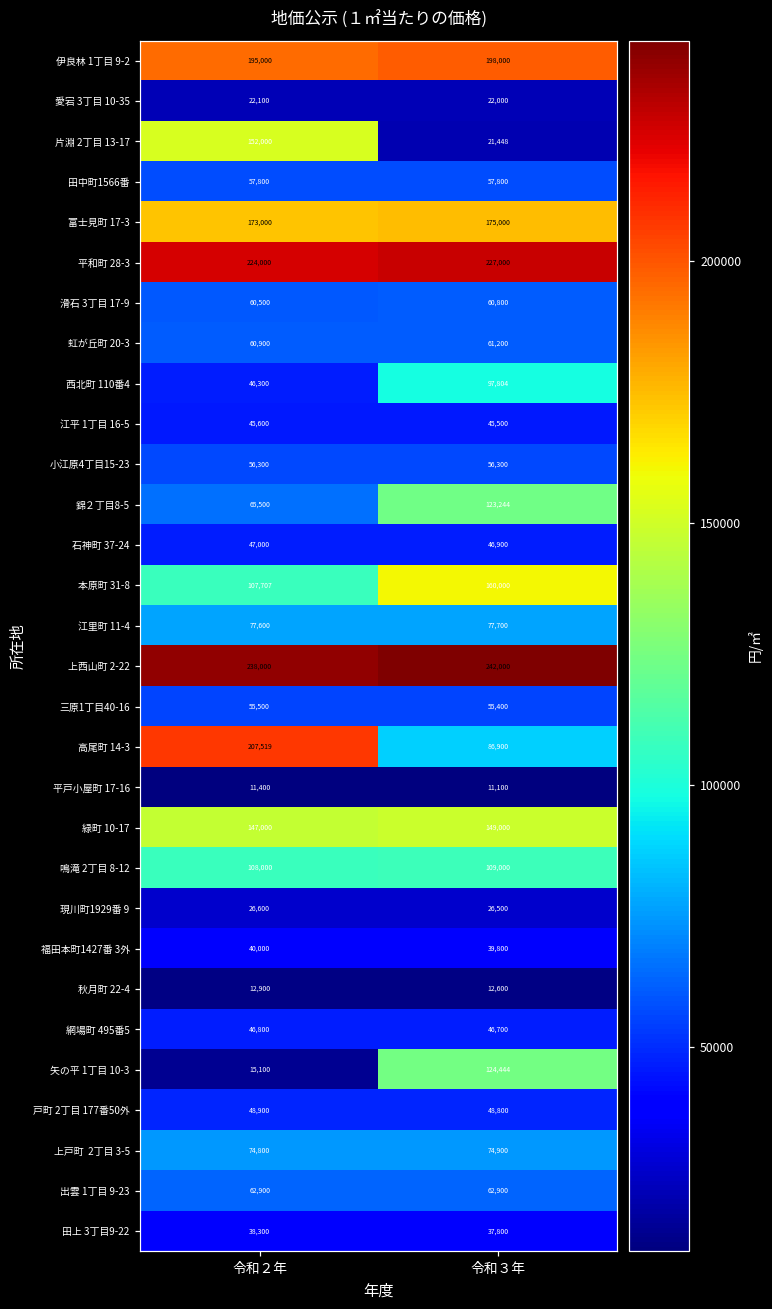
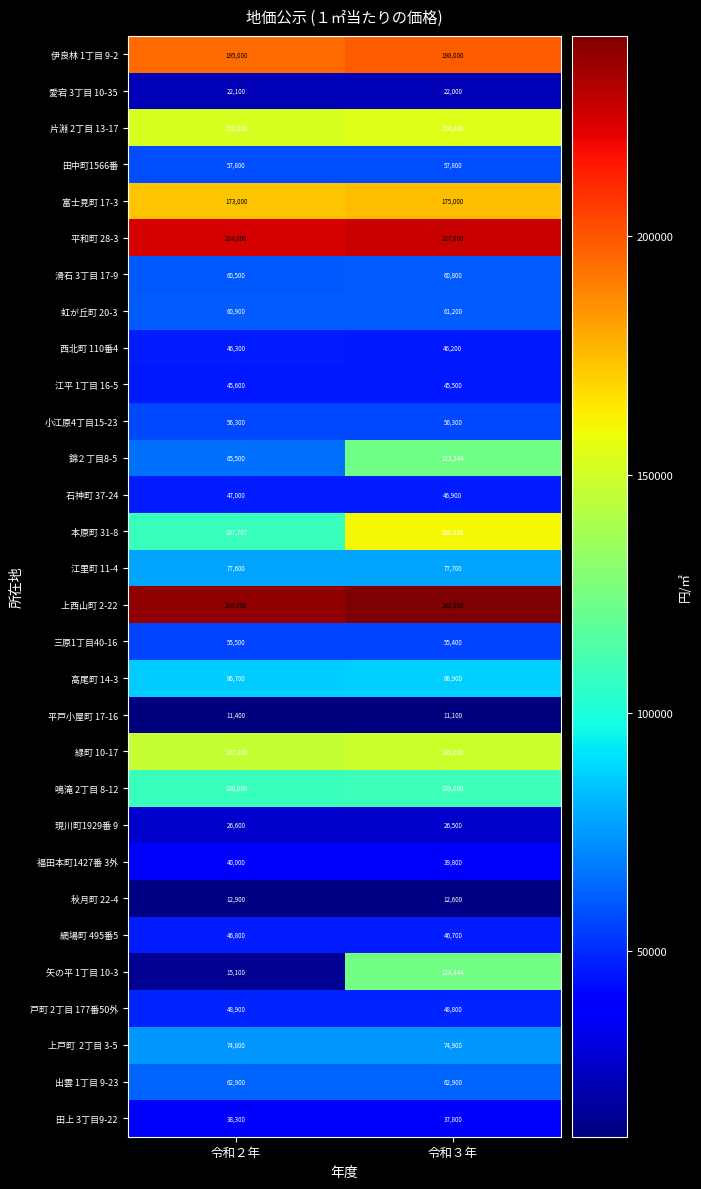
  {
    "伊良林 1丁目 9-2": {
      "令和２年": "195,000",
      "令和３年": "198,000"
    },
    "愛宕 3丁目 10-35": {
      "令和２年": "22,100",
      "令和３年": "22,000"
    },
    "片淵 2丁目 13-17": {
      "令和２年": "152,000",
-     "令和３年": "21,448"
+     "令和３年": "154,000"
    },
    "田中町1566番": {
      "令和２年": "57,800",
      "令和３年": "57,800"
    },
    "富士見町 17-3": {
      "令和２年": "173,000",
      "令和３年": "175,000"
    },
    "平和町 28-3": {
      "令和２年": "224,000",
      "令和３年": "227,000"
    },
    "滑石 3丁目 17-9": {
      "令和２年": "60,500",
      "令和３年": "60,800"
    },
    "虹が丘町 20-3": {
      "令和２年": "60,900",
      "令和３年": "61,200"
    },
    "西北町 110番4": {
      "令和２年": "46,300",
-     "令和３年": "97,804"
+     "令和３年": "46,200"
    },
    "江平 1丁目 16-5": {
      "令和２年": "45,600",
      "令和３年": "45,500"
    },
    "小江原4丁目15-23": {
      "令和２年": "56,300",
      "令和３年": "56,300"
    },
    "錦２丁目8-5": {
      "令和２年": "65,500",
      "令和３年": "123,244"
    },
    "石神町 37-24": {
      "令和２年": "47,000",
      "令和３年": "46,900"
    },
    "本原町 31-8": {
      "令和２年": "107,707",
      "令和３年": "160,000"
    },
    "江里町 11-4": {
      "令和２年": "77,600",
      "令和３年": "77,700"
    },
    "上西山町 2-22": {
      "令和２年": "238,000",
      "令和３年": "242,000"
    },
    "三原1丁目40-16": {
      "令和２年": "55,500",
      "令和３年": "55,400"
    },
    "高尾町 14-3": {
-     "令和２年": "207,519",
+     "令和２年": "86,700",
      "令和３年": "86,900"
    },
    "平戸小屋町 17-16": {
      "令和２年": "11,400",
      "令和３年": "11,100"
    },
    "緑町 10-17": {
      "令和２年": "147,000",
      "令和３年": "149,000"
    },
    "鳴滝 2丁目 8-12": {
      "令和２年": "108,000",
      "令和３年": "109,000"
    },
    "現川町1929番 9": {
      "令和２年": "26,600",
      "令和３年": "26,500"
    },
    "福田本町1427番 3外": {
      "令和２年": "40,000",
      "令和３年": "39,800"
    },
    "秋月町 22-4": {
      "令和２年": "12,900",
      "令和３年": "12,600"
    },
    "網場町 495番5": {
      "令和２年": "46,800",
      "令和３年": "46,700"
    },
    "矢の平 1丁目 10-3": {
      "令和２年": "15,100",
      "令和３年": "124,444"
    },
    "戸町 2丁目 177番50外": {
      "令和２年": "48,900",
      "令和３年": "48,800"
    },
    "上戸町 2丁目 3-5": {
      "令和２年": "74,800",
      "令和３年": "74,900"
    },
    "出雲 1丁目 9-23": {
      "令和２年": "62,900",
      "令和３年": "62,900"
    },
    "田上 3丁目9-22": {
      "令和２年": "38,300",
      "令和３年": "37,800"
    }
  }
